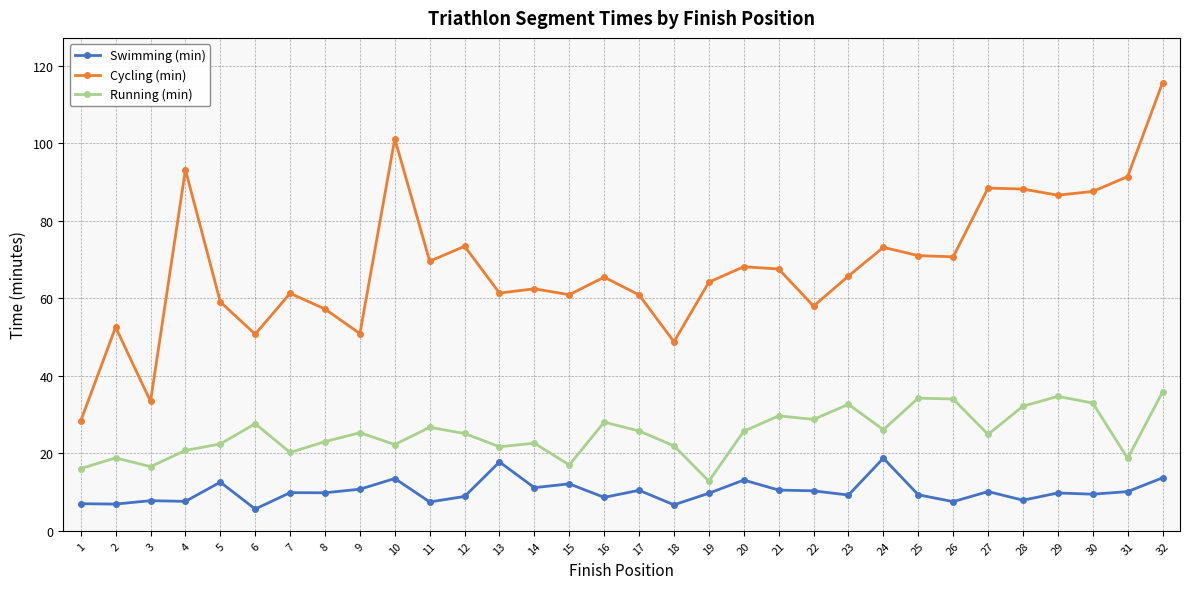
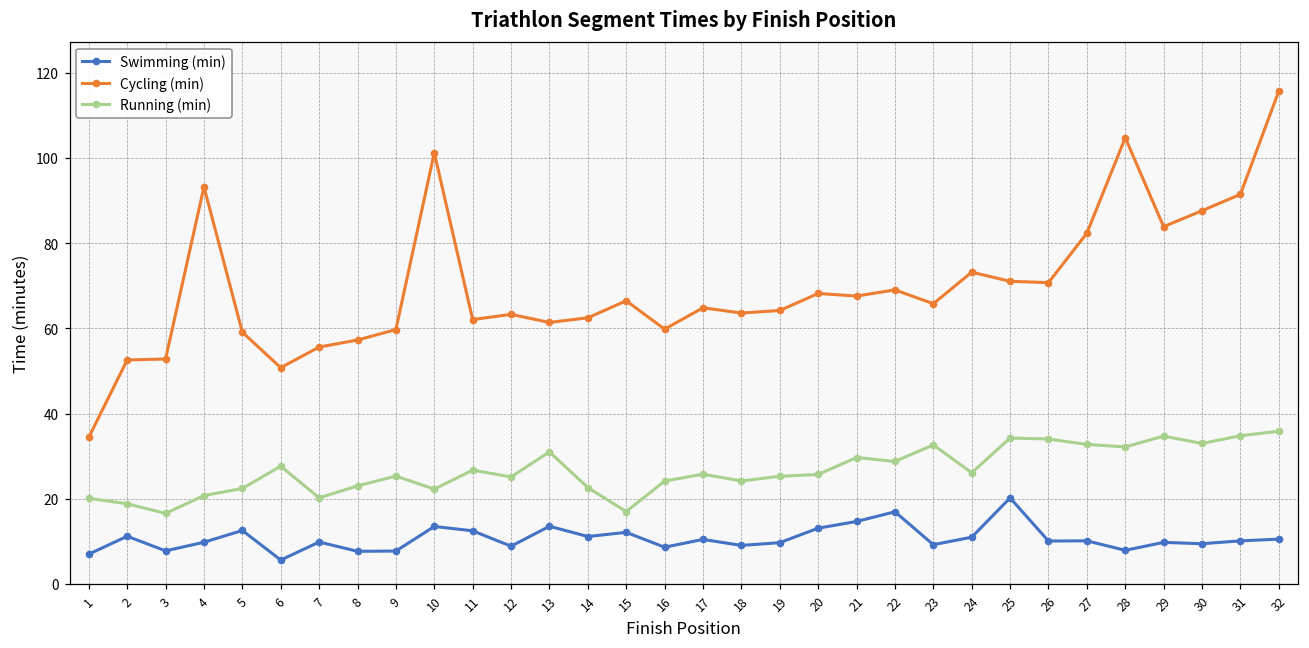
  {
    "Swimming (min)": {
      "1": 7,
-     "2": 7,
+     "2": 11,
      "3": 8,
-     "4": 8,
+     "4": 10,
      "5": 13,
      "6": 6,
      "7": 10,
-     "8": 10,
-     "9": 11,
+     "8": 8,
+     "9": 8,
      "10": 14,
-     "11": 7,
+     "11": 12,
      "12": 9,
-     "13": 18,
+     "13": 14,
      "14": 11,
      "15": 12,
      "16": 9,
      "17": 10,
-     "18": 7,
+     "18": 9,
      "19": 10,
      "20": 13,
-     "21": 11,
-     "22": 10,
+     "21": 15,
+     "22": 17,
      "23": 9,
-     "24": 19,
-     "25": 9,
-     "26": 8,
+     "24": 11,
+     "25": 20,
+     "26": 10,
      "27": 10,
      "28": 8,
      "29": 10,
      "30": 9,
      "31": 10,
-     "32": 14
+     "32": 11
    },
    "Cycling (min)": {
-     "1": 28,
+     "1": 34,
      "2": 53,
-     "3": 33,
+     "3": 53,
      "4": 93,
      "5": 59,
      "6": 51,
-     "7": 61,
+     "7": 56,
      "8": 57,
-     "9": 51,
+     "9": 60,
      "10": 101,
-     "11": 70,
-     "12": 73,
+     "11": 62,
+     "12": 63,
      "13": 61,
      "14": 62,
-     "15": 61,
-     "16": 65,
-     "17": 61,
-     "18": 49,
+     "15": 66,
+     "16": 60,
+     "17": 65,
+     "18": 64,
      "19": 64,
      "20": 68,
      "21": 68,
-     "22": 58,
+     "22": 69,
      "23": 66,
      "24": 73,
      "25": 71,
      "26": 71,
-     "27": 88,
-     "28": 88,
-     "29": 87,
+     "27": 82,
+     "28": 105,
+     "29": 84,
      "30": 88,
      "31": 91,
      "32": 116
    },
    "Running (min)": {
-     "1": 16,
+     "1": 20,
      "2": 19,
      "3": 17,
      "4": 21,
      "5": 22,
      "6": 28,
      "7": 20,
      "8": 23,
      "9": 25,
      "10": 22,
      "11": 27,
      "12": 25,
-     "13": 22,
+     "13": 31,
      "14": 23,
      "15": 17,
-     "16": 28,
+     "16": 24,
      "17": 26,
-     "18": 22,
-     "19": 13,
+     "18": 24,
+     "19": 25,
      "20": 26,
      "21": 30,
      "22": 29,
      "23": 33,
      "24": 26,
      "25": 34,
      "26": 34,
-     "27": 25,
+     "27": 33,
      "28": 32,
      "29": 35,
      "30": 33,
-     "31": 19,
+     "31": 35,
      "32": 36
    }
  }
